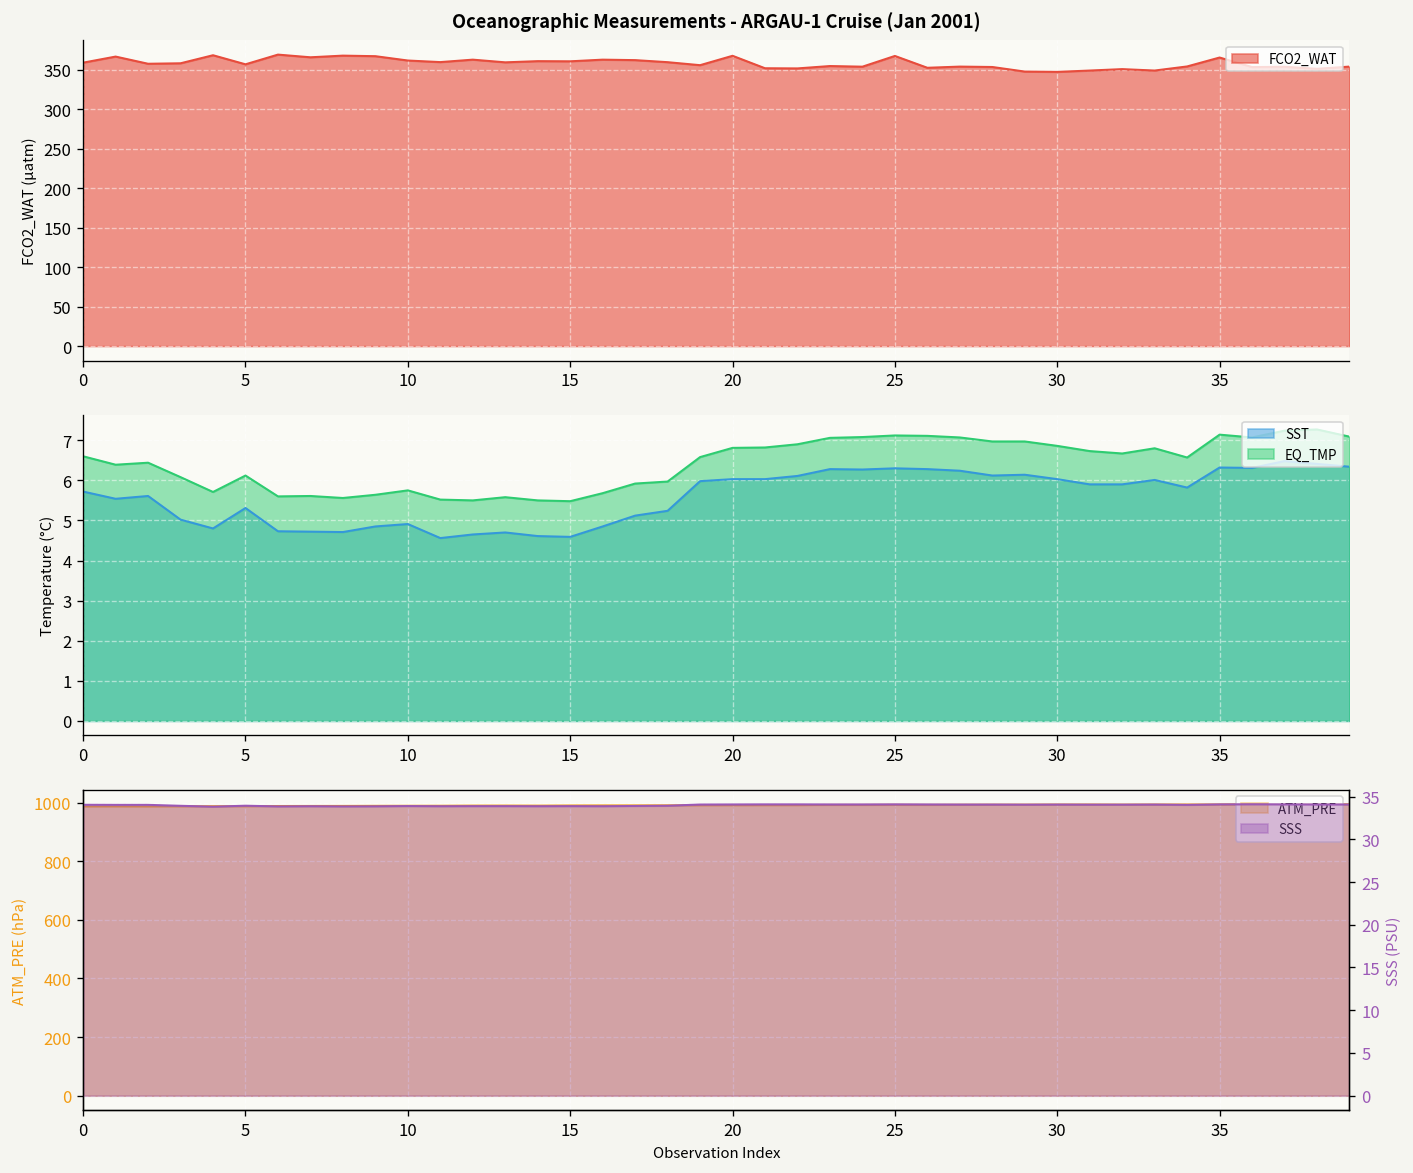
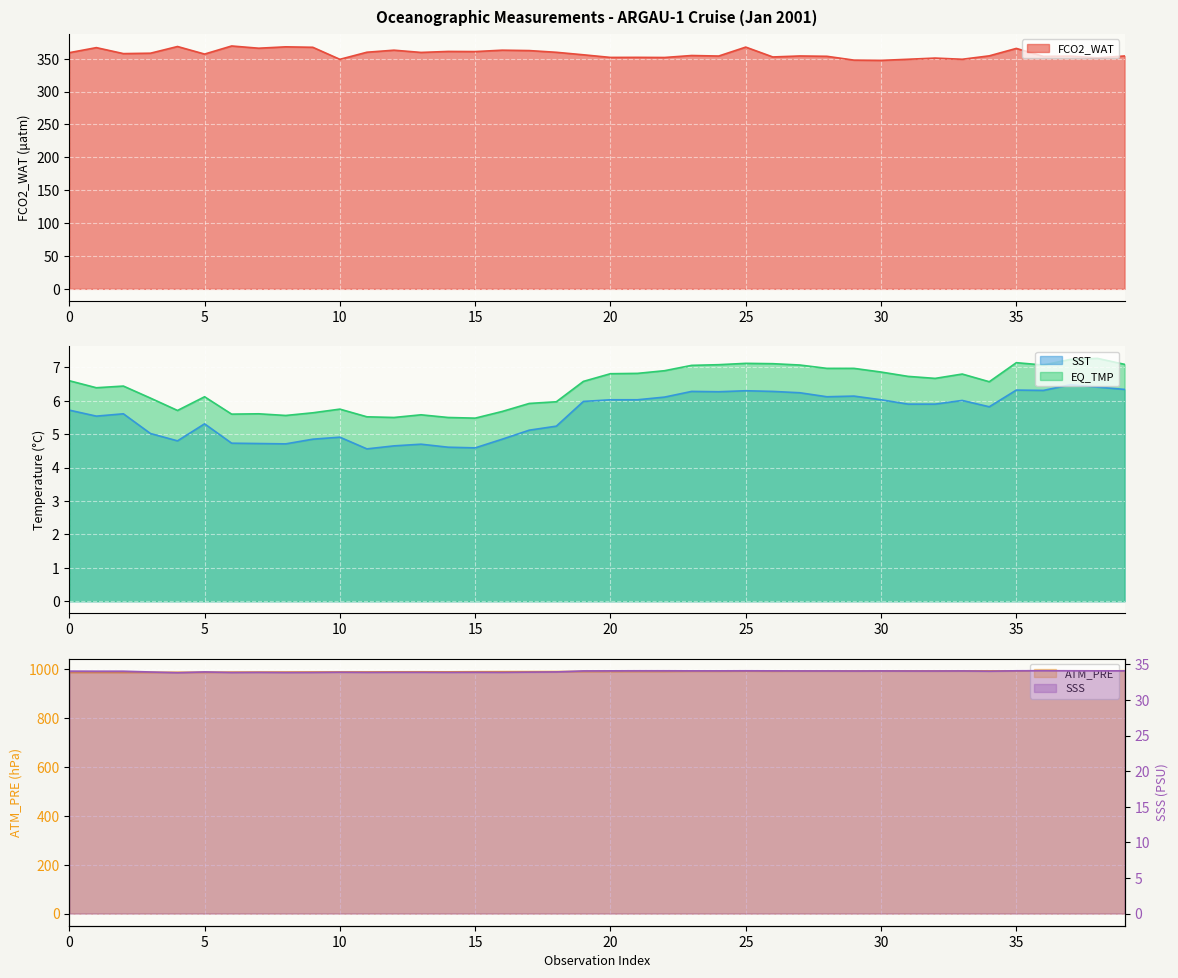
  {
    "Oceanographic Measurements - ARGAU-1 Cruise (Jan 2001)": {
      "0": 360,
      "5": 360,
-     "10": 360,
+     "10": 350,
      "15": 360,
-     "20": 370,
+     "20": 350,
      "25": 370,
      "30": 350,
      "35": 370
    }
  }
